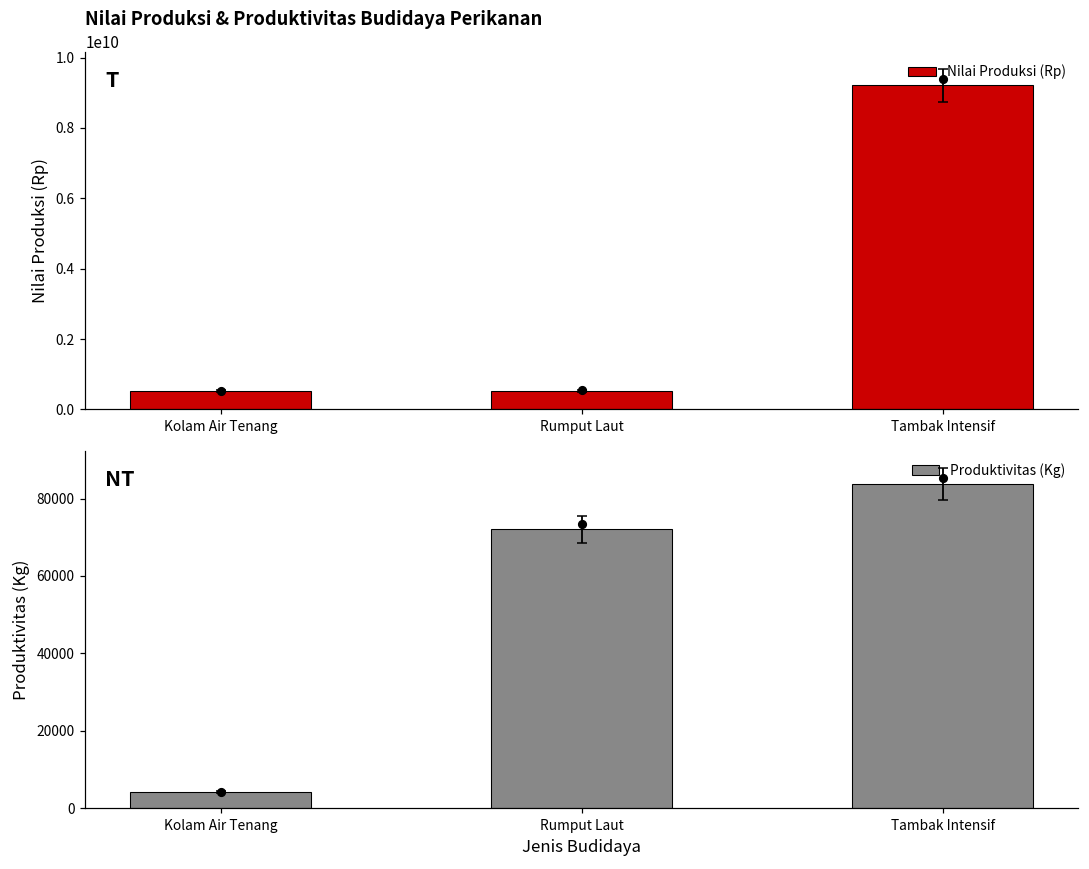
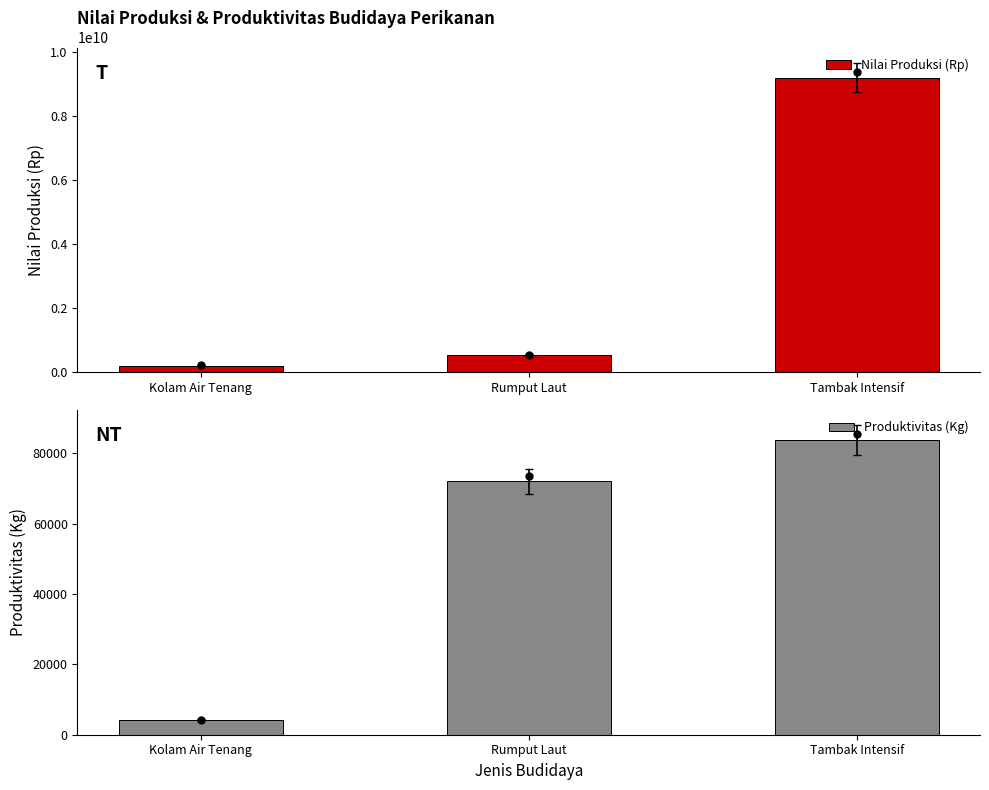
  {
    "Nilai Produksi & Produktivitas Budidaya Perikanan": {
      "Nilai Produksi (Rp)": {
-       "Kolam Air Tenang": 500000000,
+       "Kolam Air Tenang": 200000000,
        "Rumput Laut": 500000000,
        "Tambak Intensif": 9200000000
      }
    }
  }
